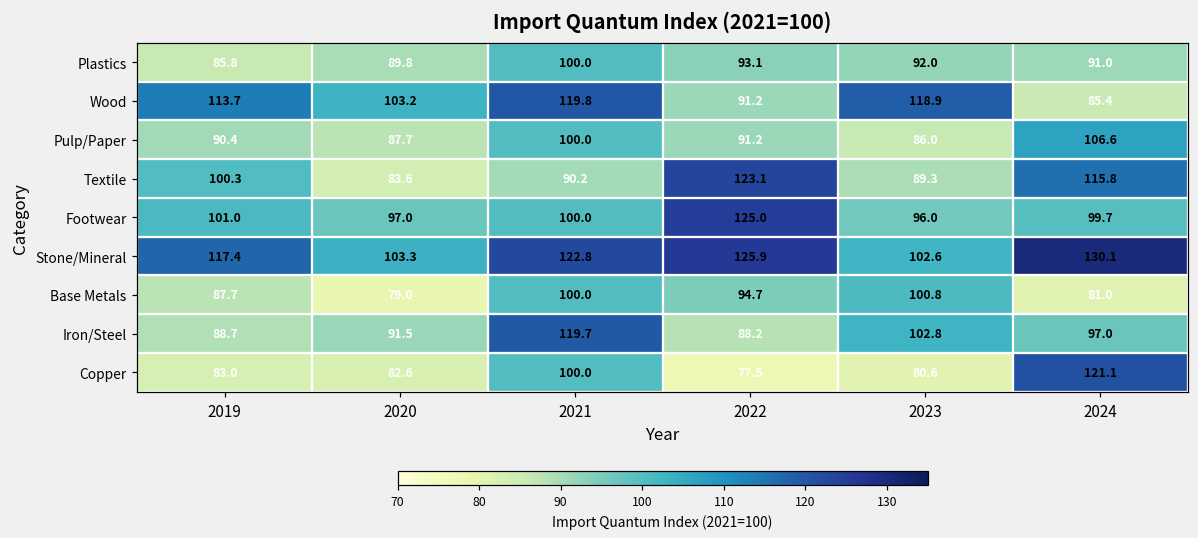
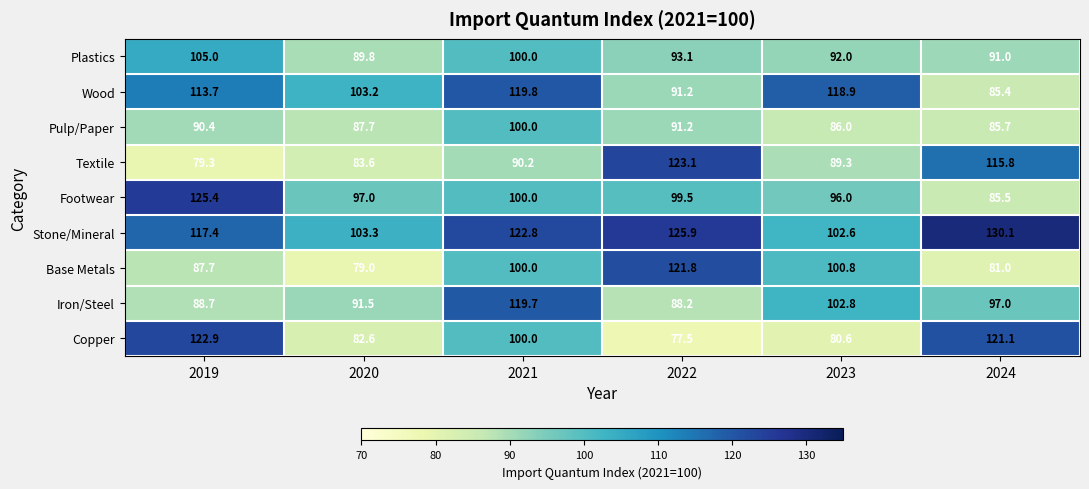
  {
    "Plastics": {
-     "2019": 85.8,
+     "2019": 105.0,
      "2020": 89.8,
      "2021": 100.0,
      "2022": 93.1,
      "2023": 92.0,
      "2024": 91.0
    },
    "Wood": {
      "2019": 113.7,
      "2020": 103.2,
      "2021": 119.8,
      "2022": 91.2,
      "2023": 118.9,
      "2024": 85.4
    },
    "Pulp/Paper": {
      "2019": 90.4,
      "2020": 87.7,
      "2021": 100.0,
      "2022": 91.2,
      "2023": 86.0,
-     "2024": 106.6
+     "2024": 85.7
    },
    "Textile": {
-     "2019": 100.3,
+     "2019": 79.3,
      "2020": 83.6,
      "2021": 90.2,
      "2022": 123.1,
      "2023": 89.3,
      "2024": 115.8
    },
    "Footwear": {
-     "2019": 101.0,
+     "2019": 125.4,
      "2020": 97.0,
      "2021": 100.0,
-     "2022": 125.0,
+     "2022": 99.5,
      "2023": 96.0,
-     "2024": 99.7
+     "2024": 85.5
    },
    "Stone/Mineral": {
      "2019": 117.4,
      "2020": 103.3,
      "2021": 122.8,
      "2022": 125.9,
      "2023": 102.6,
      "2024": 130.1
    },
    "Base Metals": {
      "2019": 87.7,
      "2020": 79.0,
      "2021": 100.0,
-     "2022": 94.7,
+     "2022": 121.8,
      "2023": 100.8,
      "2024": 81.0
    },
    "Iron/Steel": {
      "2019": 88.7,
      "2020": 91.5,
      "2021": 119.7,
      "2022": 88.2,
      "2023": 102.8,
      "2024": 97.0
    },
    "Copper": {
-     "2019": 83.0,
+     "2019": 122.9,
      "2020": 82.6,
      "2021": 100.0,
      "2022": 77.5,
      "2023": 80.6,
      "2024": 121.1
    }
  }
